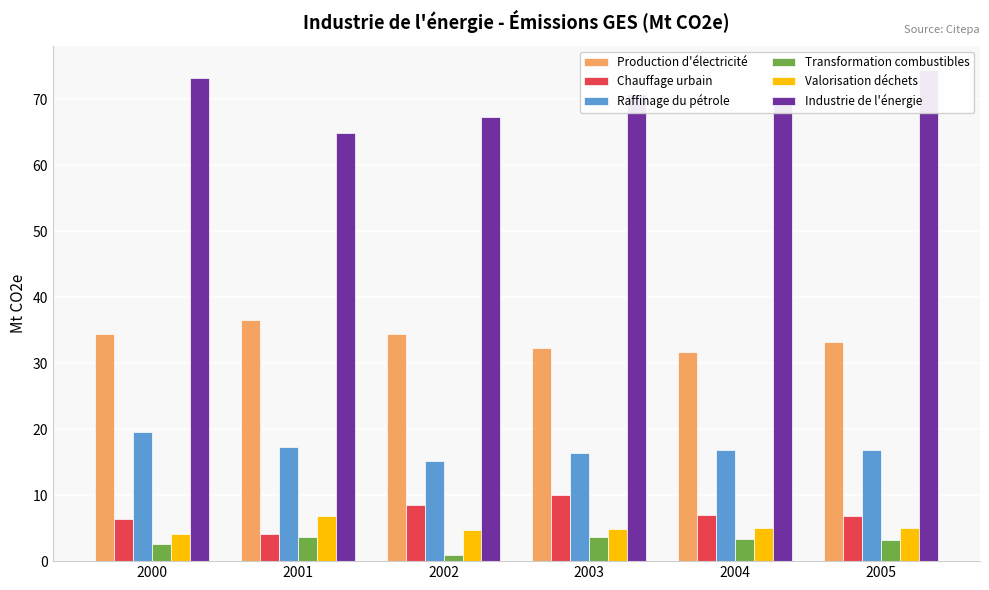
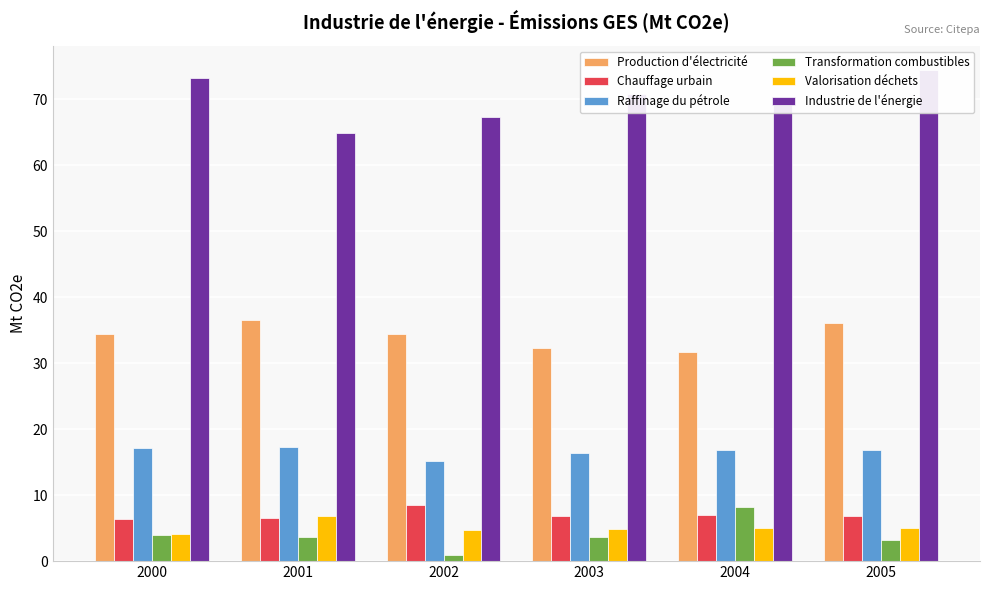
  {
    "Production d'électricité": {
      "2000": 34,
      "2001": 37,
      "2002": 34,
      "2003": 32,
      "2004": 32,
-     "2005": 33
+     "2005": 36
    },
    "Chauffage urbain": {
      "2000": 6,
-     "2001": 4,
+     "2001": 7,
      "2002": 8,
-     "2003": 10,
+     "2003": 7,
      "2004": 7,
      "2005": 7
    },
    "Raffinage du pétrole": {
-     "2000": 20,
+     "2000": 17,
      "2001": 17,
      "2002": 15,
      "2003": 16,
      "2004": 17,
      "2005": 17
    },
    "Transformation combustibles": {
-     "2000": 3,
+     "2000": 4,
      "2001": 4,
      "2002": 1,
      "2003": 4,
-     "2004": 3,
+     "2004": 8,
      "2005": 3
    },
    "Valorisation déchets": {
      "2000": 4,
      "2001": 7,
      "2002": 5,
      "2003": 5,
      "2004": 5,
      "2005": 5
    },
    "Industrie de l'énergie": {
      "2000": 73,
      "2001": 65,
      "2002": 67
    }
  }
